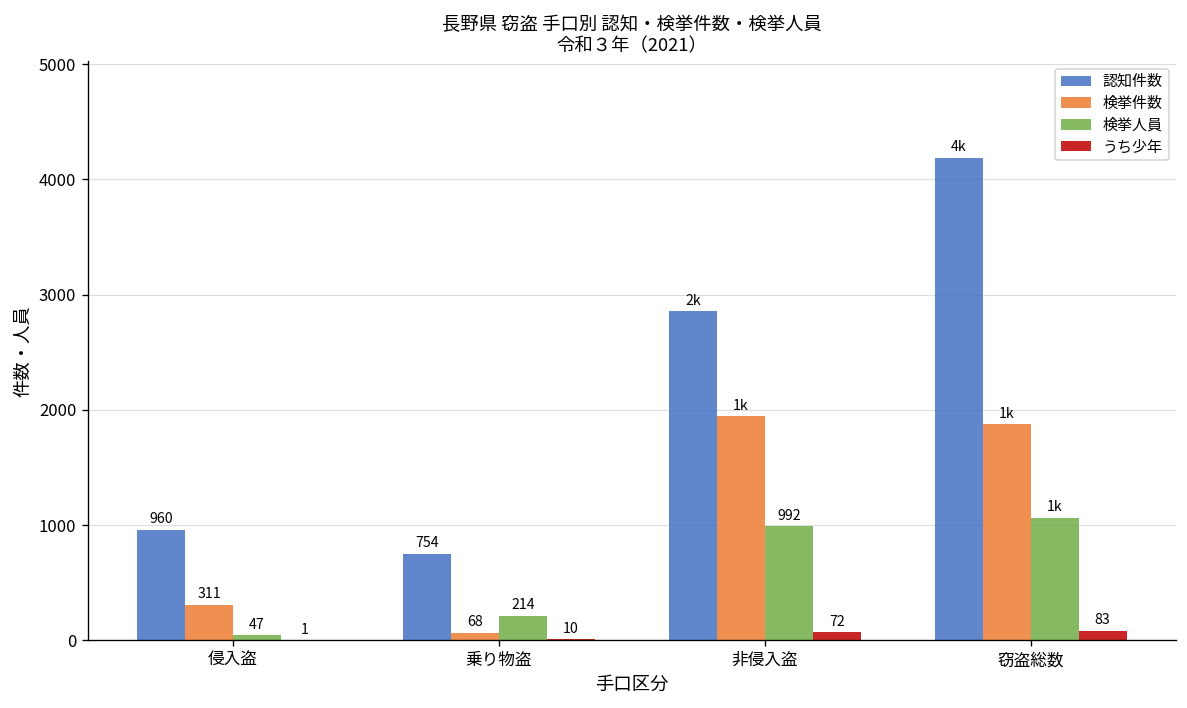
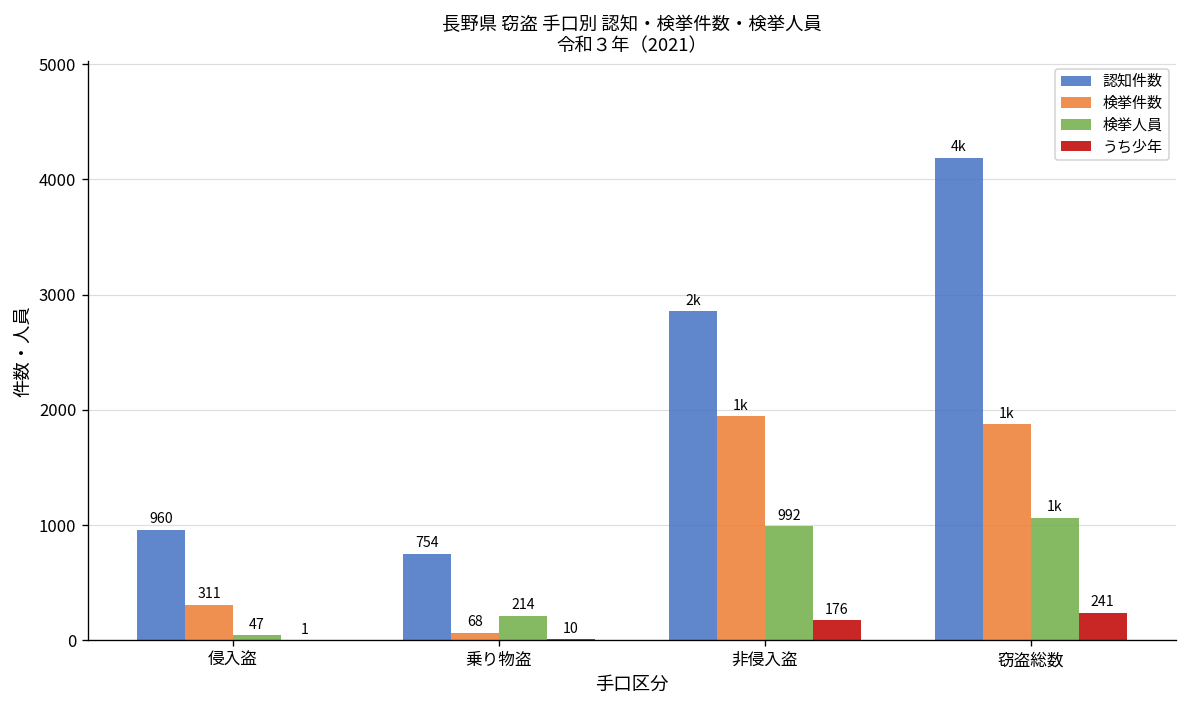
  {
    "認知件数": {
      "侵入盗": "960",
      "乗り物盗": "754",
      "窃盗総数": "4k"
    },
    "検挙件数": {
      "侵入盗": "311",
      "乗り物盗": "68"
    },
    "検挙人員": {
      "侵入盗": "47",
      "乗り物盗": "214",
      "非侵入盗": "992",
      "窃盗総数": "1k"
    },
    "うち少年": {
      "侵入盗": "1",
      "乗り物盗": "10",
-     "非侵入盗": "72",
-     "窃盗総数": "83"
+     "非侵入盗": "176",
+     "窃盗総数": "241"
    }
  }
